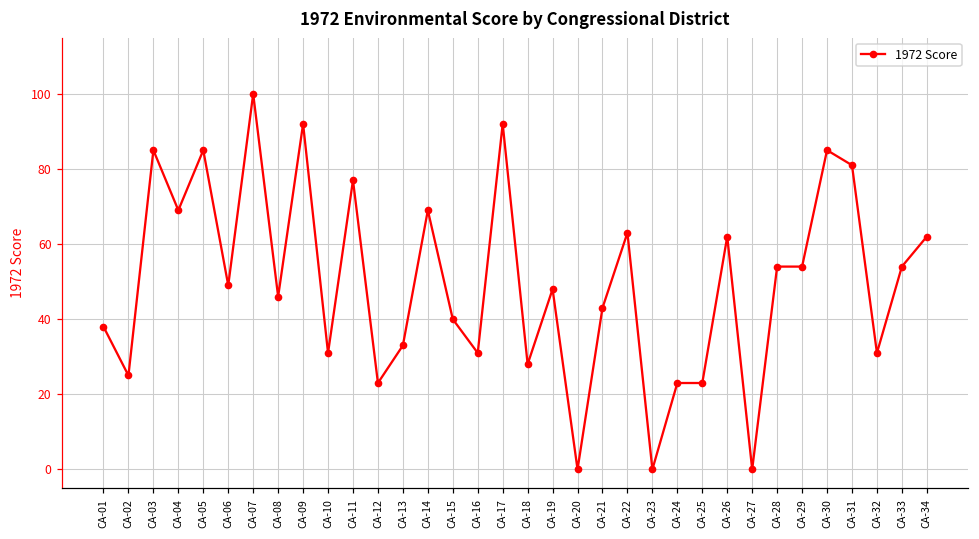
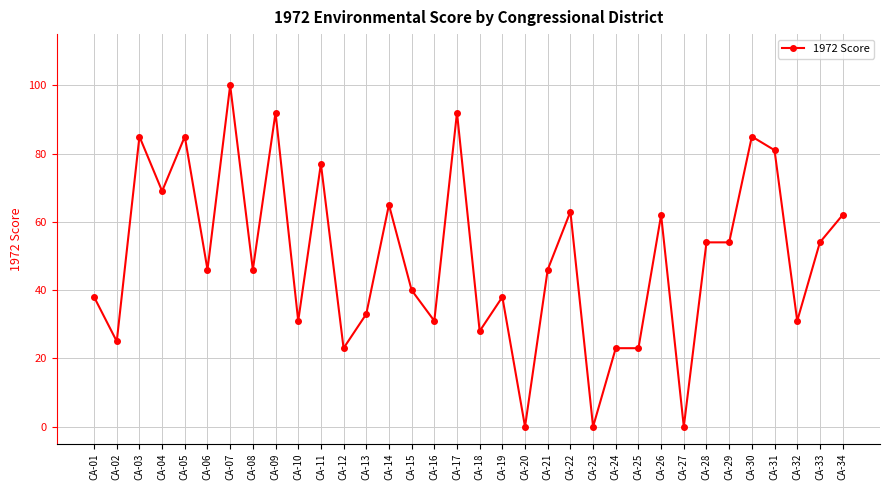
  {
    "CA-01": 38,
    "CA-02": 25,
    "CA-03": 85,
    "CA-04": 69,
    "CA-05": 85,
-   "CA-06": 49,
+   "CA-06": 46,
    "CA-07": 100,
    "CA-08": 46,
    "CA-09": 92,
    "CA-10": 31,
    "CA-11": 77,
    "CA-12": 23,
    "CA-13": 33,
-   "CA-14": 69,
+   "CA-14": 65,
    "CA-15": 40,
    "CA-16": 31,
    "CA-17": 92,
    "CA-18": 28,
-   "CA-19": 48,
+   "CA-19": 38,
    "CA-20": 0,
-   "CA-21": 43,
+   "CA-21": 46,
    "CA-22": 63,
    "CA-23": 0,
    "CA-24": 23,
    "CA-25": 23,
    "CA-26": 62,
    "CA-27": 0,
    "CA-28": 54,
    "CA-29": 54,
    "CA-30": 85,
    "CA-31": 81,
    "CA-32": 31,
    "CA-33": 54,
    "CA-34": 62
  }
